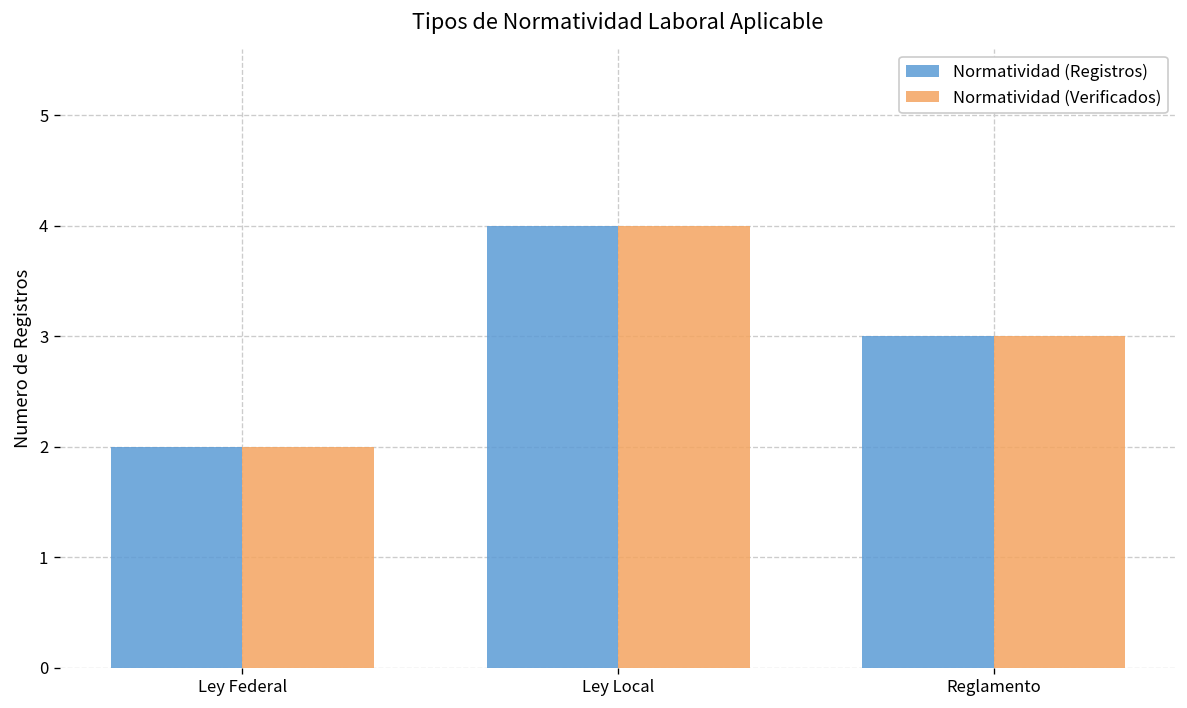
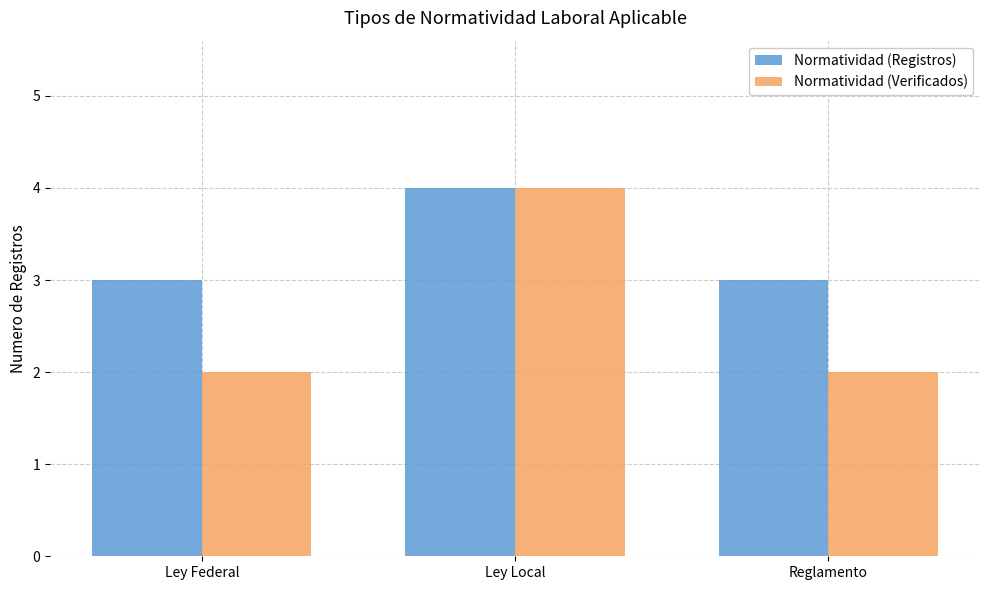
  {
    "Normatividad (Registros)": {
-     "Ley Federal": 2,
+     "Ley Federal": 3,
      "Ley Local": 4,
      "Reglamento": 3
    },
    "Normatividad (Verificados)": {
      "Ley Federal": 2,
      "Ley Local": 4,
-     "Reglamento": 3
+     "Reglamento": 2
    }
  }
